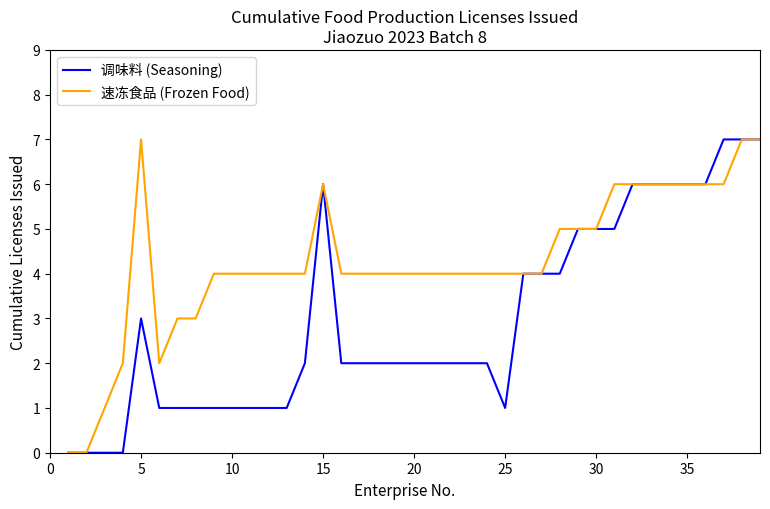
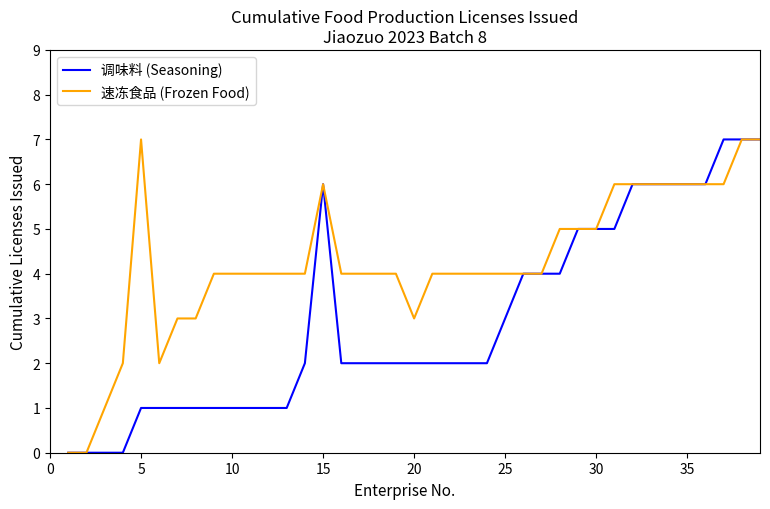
  {
    "调味料 (Seasoning)": {
-     "5": 3,
+     "5": 1,
      "10": 1,
      "20": 2,
-     "25": 1
+     "25": 3
    },
    "速冻食品 (Frozen Food)": {
      "5": 7,
      "10": 4,
-     "20": 4,
+     "20": 3,
      "25": 4
    }
  }
